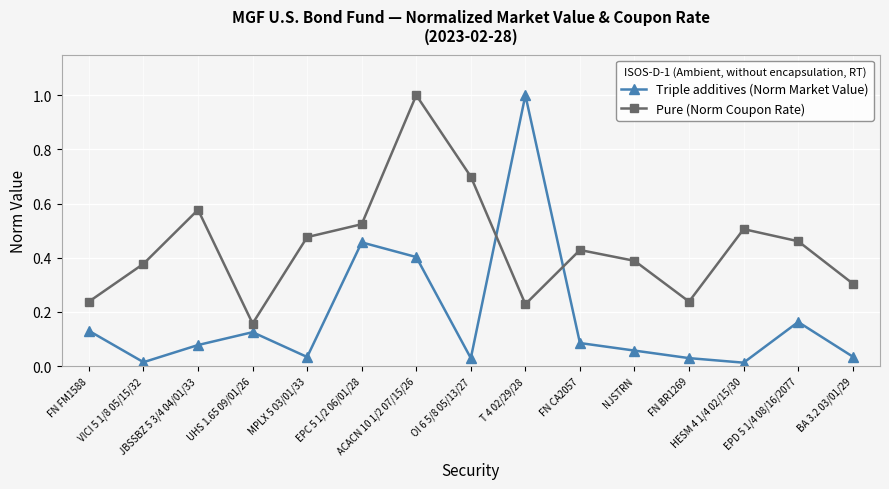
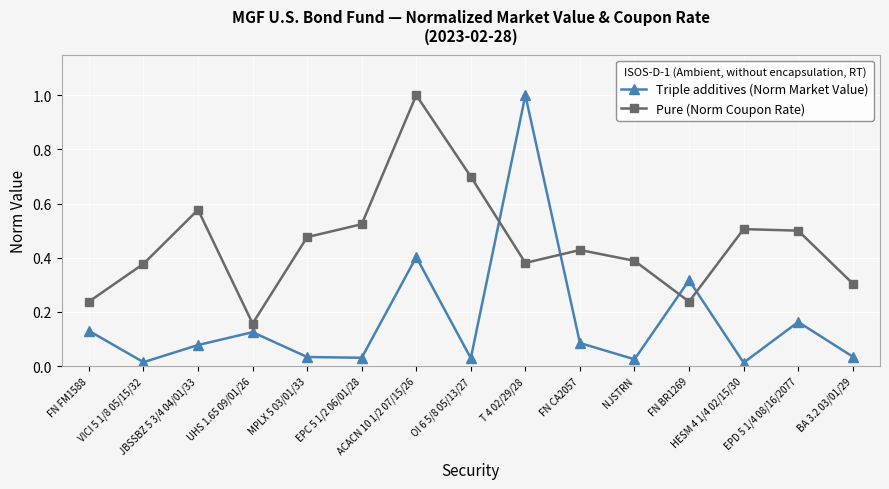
  {
    "Triple additives (Norm Market Value)": {
      "FN FM1588": 0.13,
      "VICI 5 1/8 05/15/32": 0.01,
      "JBSSBZ 5 3/4 04/01/33": 0.08,
      "UHS 1.65 09/01/26": 0.13,
      "MPLX 5 03/01/33": 0.03,
-     "EPC 5 1/2 06/01/28": 0.46,
+     "EPC 5 1/2 06/01/28": 0.03,
      "ACACN 10 1/2 07/15/26": 0.40,
      "OI 6 5/8 05/13/27": 0.03,
      "T 4 02/29/28": 1.00,
      "FN CA2057": 0.09,
-     "NJSTRN": 0.06,
-     "FN BR1269": 0.03,
+     "NJSTRN": 0.03,
+     "FN BR1269": 0.32,
      "HESM 4 1/4 02/15/30": 0.01,
      "EPD 5 1/4 08/16/2077": 0.16,
      "BA 3.2 03/01/29": 0.04
    },
    "Pure (Norm Coupon Rate)": {
      "FN FM1588": 0.24,
      "VICI 5 1/8 05/15/32": 0.38,
      "JBSSBZ 5 3/4 04/01/33": 0.58,
      "UHS 1.65 09/01/26": 0.16,
      "MPLX 5 03/01/33": 0.48,
      "EPC 5 1/2 06/01/28": 0.52,
      "ACACN 10 1/2 07/15/26": 1.00,
      "OI 6 5/8 05/13/27": 0.70,
-     "T 4 02/29/28": 0.23,
+     "T 4 02/29/28": 0.38,
      "FN CA2057": 0.43,
      "NJSTRN": 0.39,
      "FN BR1269": 0.24,
      "HESM 4 1/4 02/15/30": 0.51,
-     "EPD 5 1/4 08/16/2077": 0.46,
+     "EPD 5 1/4 08/16/2077": 0.50,
      "BA 3.2 03/01/29": 0.30
    }
  }
